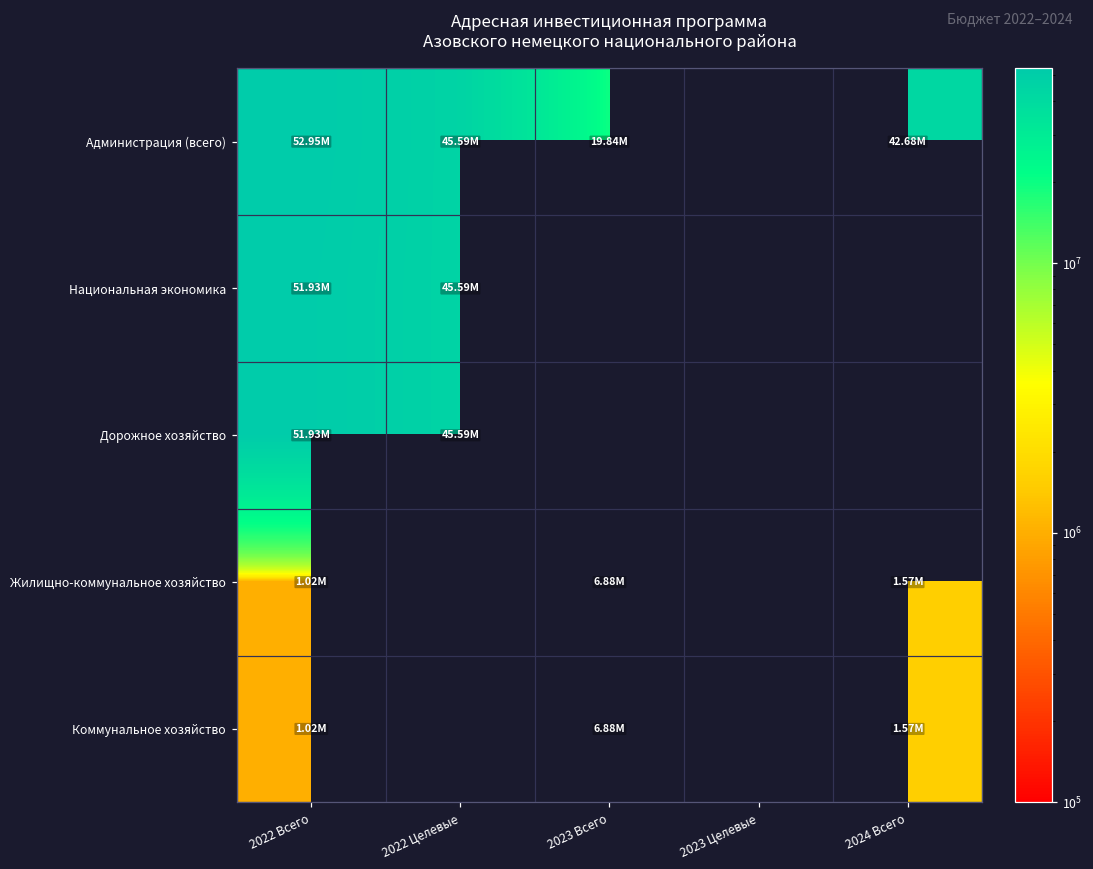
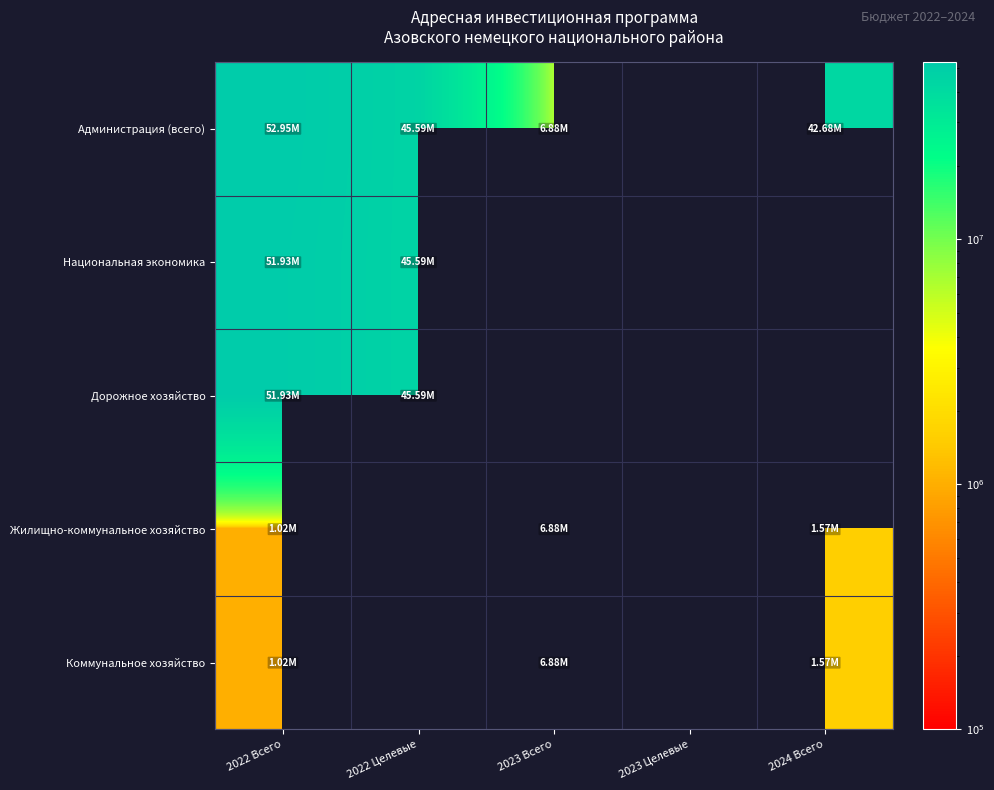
  {
    "Администрация (всего)": {
-     "2023 Всего": "19.84M"
+     "2023 Всего": "6.88M"
    }
  }
